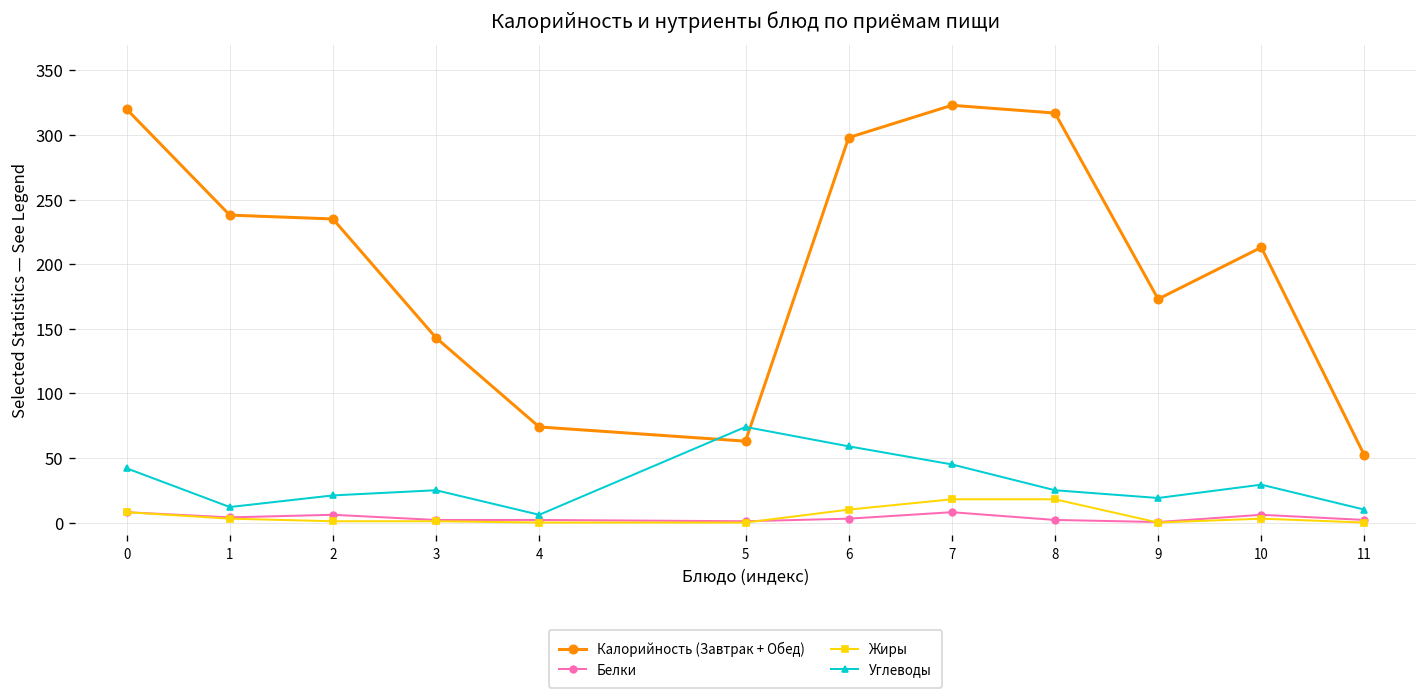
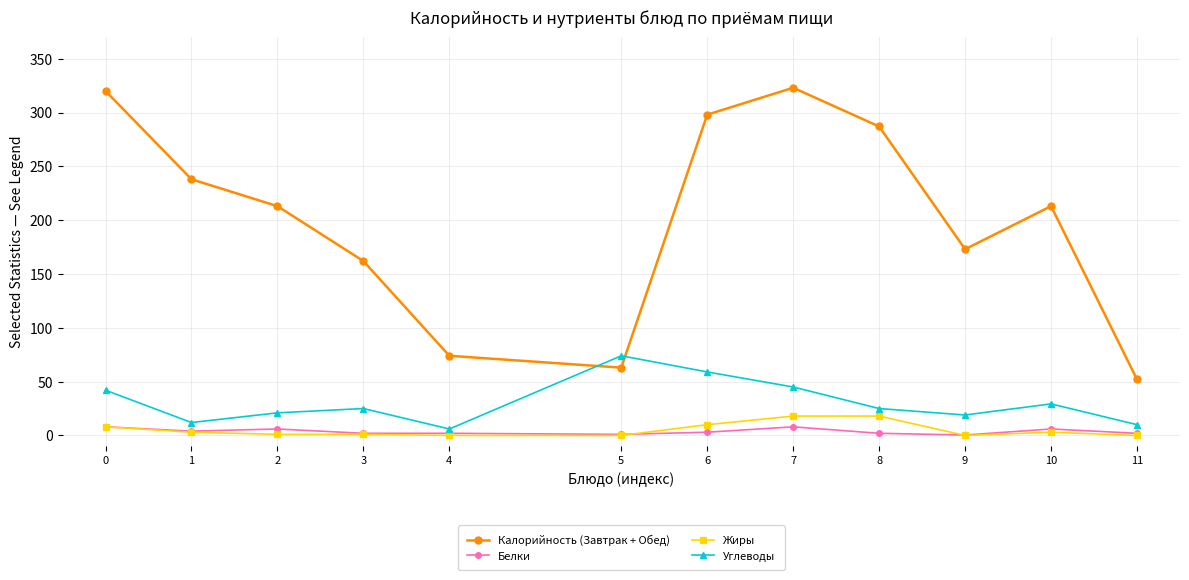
  {
    "Калорийность (Завтрак + Обед)": {
      "0": 320,
      "1": 238,
-     "2": 235,
-     "3": 143,
+     "2": 213,
+     "3": 162,
      "4": 74,
      "5": 63,
      "6": 298,
      "7": 323,
-     "8": 317,
+     "8": 287,
      "9": 173,
      "10": 213,
      "11": 52
    },
    "Белки": {
      "2": 6,
      "6": 3,
      "7": 8,
      "8": 2,
      "10": 6
    },
    "Жиры": {
      "2": 1,
      "6": 10,
      "7": 18,
      "8": 18,
      "10": 3
    },
    "Углеводы": {
      "0": 42,
      "1": 12,
      "2": 21,
      "3": 25,
      "4": 6,
      "5": 74,
      "6": 59,
      "7": 45,
      "8": 25,
      "9": 19,
      "10": 29,
      "11": 10
    }
  }
